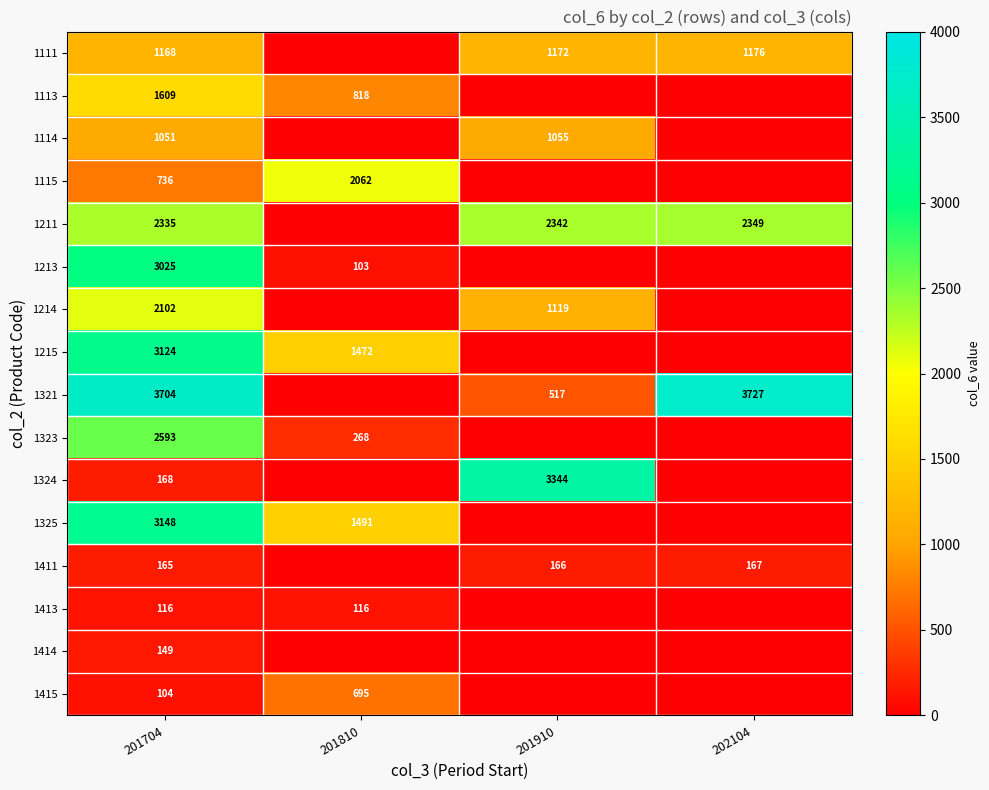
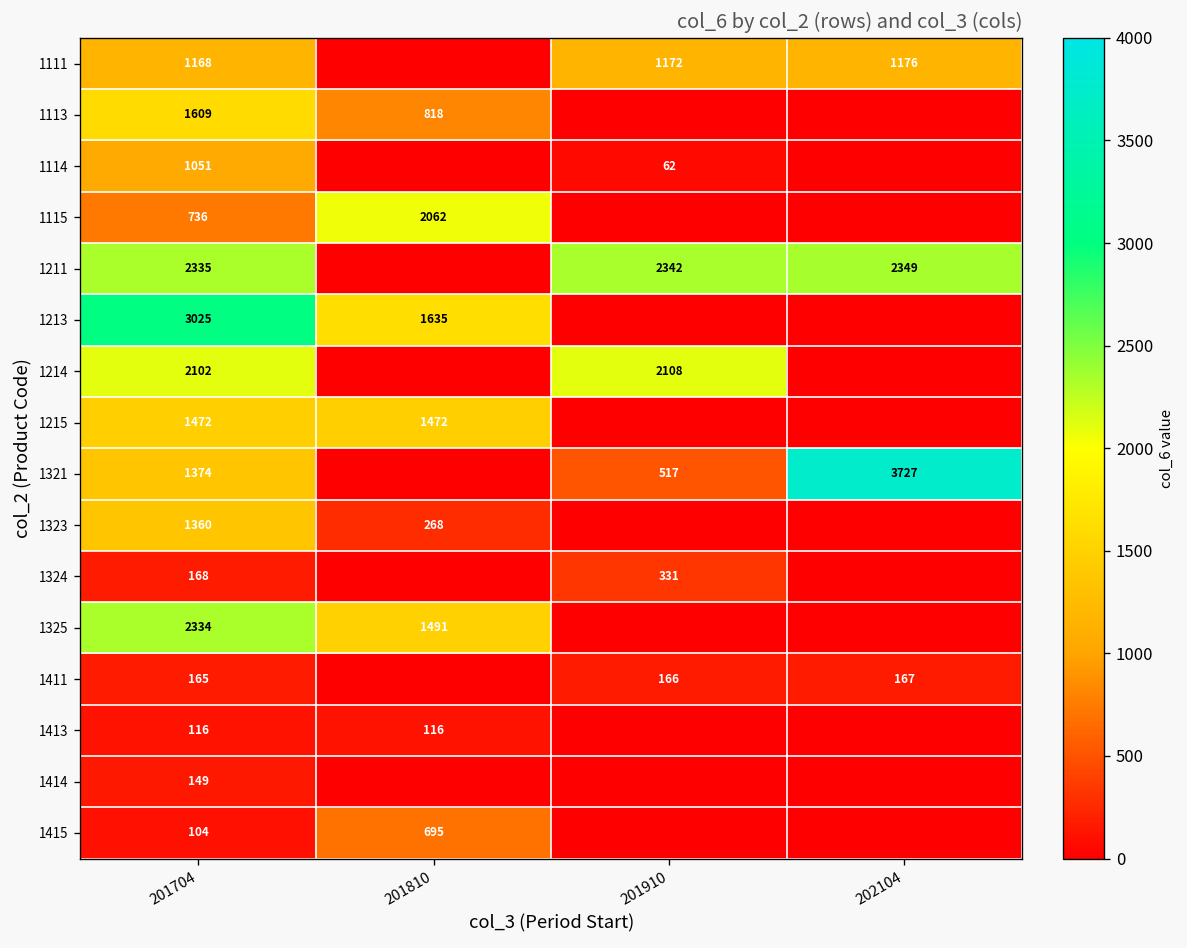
  {
    "1111": {
      "201704": 1168,
      "201910": 1172,
      "202104": 1176
    },
    "1113": {
      "201704": 1609,
      "201810": 818
    },
    "1114": {
      "201704": 1051,
-     "201910": 1055
+     "201910": 62
    },
    "1115": {
      "201704": 736,
      "201810": 2062
    },
    "1211": {
      "201704": 2335,
      "201910": 2342,
      "202104": 2349
    },
    "1213": {
      "201704": 3025,
-     "201810": 103
+     "201810": 1635
    },
    "1214": {
      "201704": 2102,
-     "201910": 1119
+     "201910": 2108
    },
    "1215": {
-     "201704": 3124,
+     "201704": 1472,
      "201810": 1472
    },
    "1321": {
-     "201704": 3704,
+     "201704": 1374,
      "201910": 517,
      "202104": 3727
    },
    "1323": {
-     "201704": 2593,
+     "201704": 1360,
      "201810": 268
    },
    "1324": {
      "201704": 168,
-     "201910": 3344
+     "201910": 331
    },
    "1325": {
-     "201704": 3148,
+     "201704": 2334,
      "201810": 1491
    },
    "1411": {
      "201704": 165,
      "201910": 166,
      "202104": 167
    },
    "1413": {
      "201704": 116,
      "201810": 116
    },
    "1414": {
      "201704": 149
    },
    "1415": {
      "201704": 104,
      "201810": 695
    }
  }
